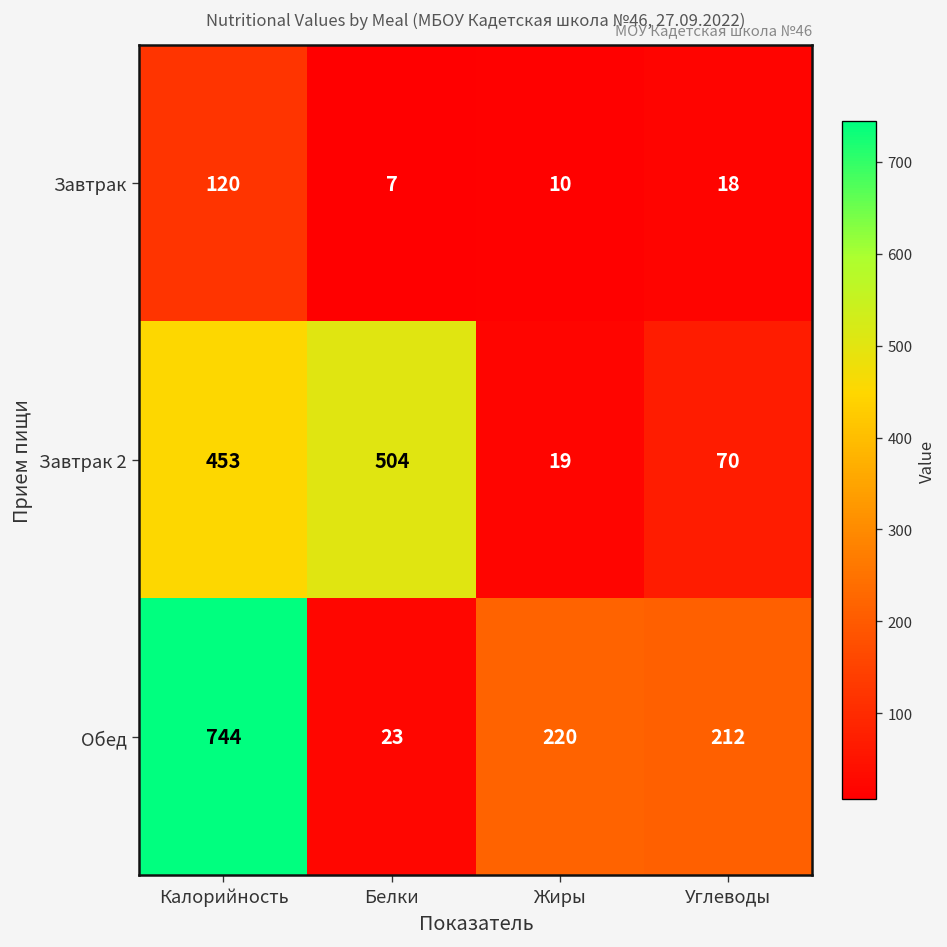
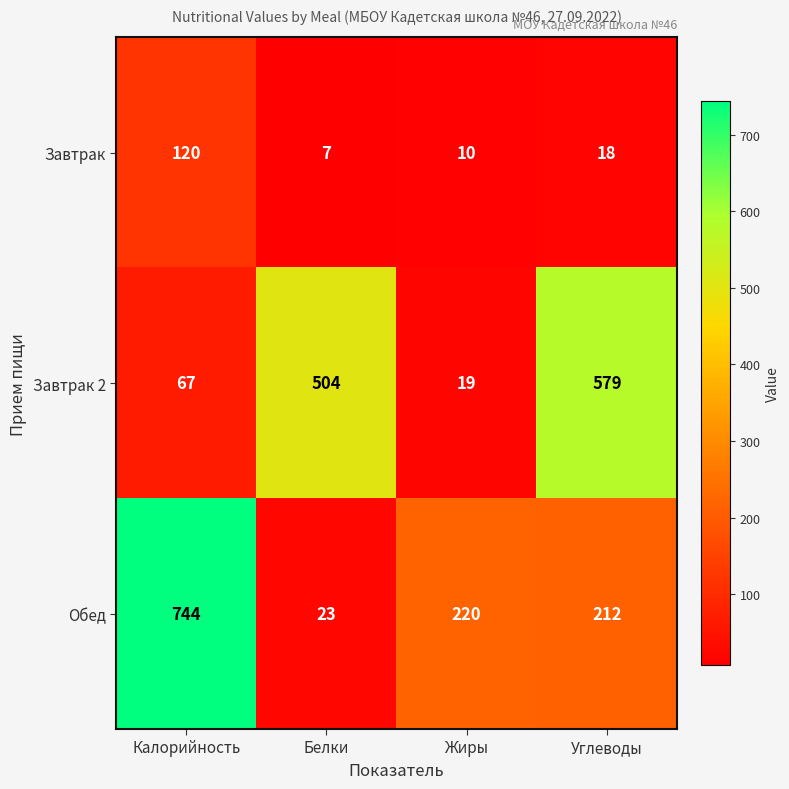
  {
    "Завтрак": {
      "Калорийность": 120,
      "Белки": 7,
      "Жиры": 10,
      "Углеводы": 18
    },
    "Завтрак 2": {
-     "Калорийность": 453,
+     "Калорийность": 67,
      "Белки": 504,
      "Жиры": 19,
-     "Углеводы": 70
+     "Углеводы": 579
    },
    "Обед": {
      "Калорийность": 744,
      "Белки": 23,
      "Жиры": 220,
      "Углеводы": 212
    }
  }
